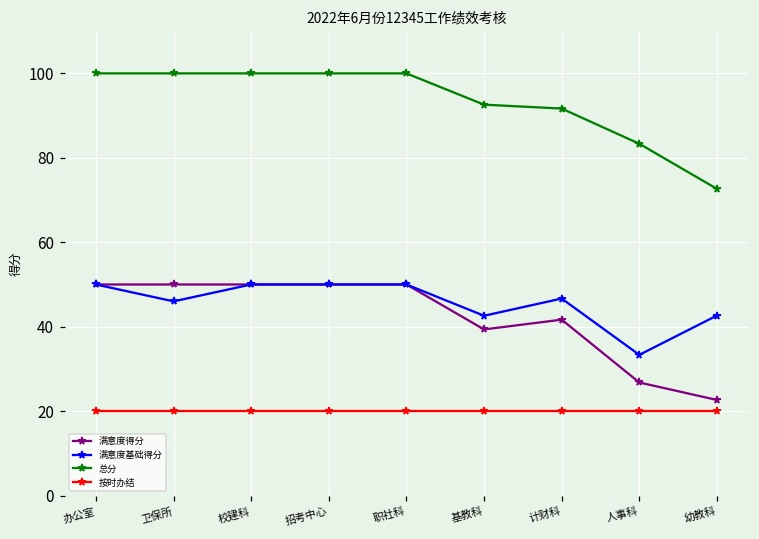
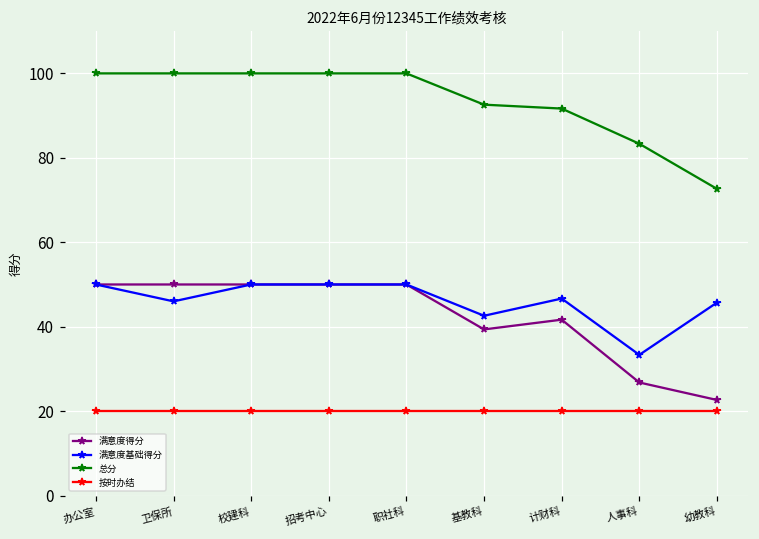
  {
    "满意度得分": {
      "卫保所": 50,
      "基教科": 39,
      "计财科": 42,
      "人事科": 27,
      "幼教科": 23
    },
    "满意度基础得分": {
      "卫保所": 46,
      "基教科": 43,
      "计财科": 47,
      "人事科": 33,
-     "幼教科": 43
+     "幼教科": 46
    },
    "总分": {
      "办公室": 100,
      "卫保所": 100,
      "校建科": 100,
      "招考中心": 100,
      "职社科": 100,
      "基教科": 93,
      "计财科": 92,
      "人事科": 83,
      "幼教科": 73
    },
    "按时办结": {
      "办公室": 20,
      "卫保所": 20,
      "校建科": 20,
      "招考中心": 20,
      "职社科": 20,
      "基教科": 20,
      "计财科": 20,
      "人事科": 20,
      "幼教科": 20
    }
  }
